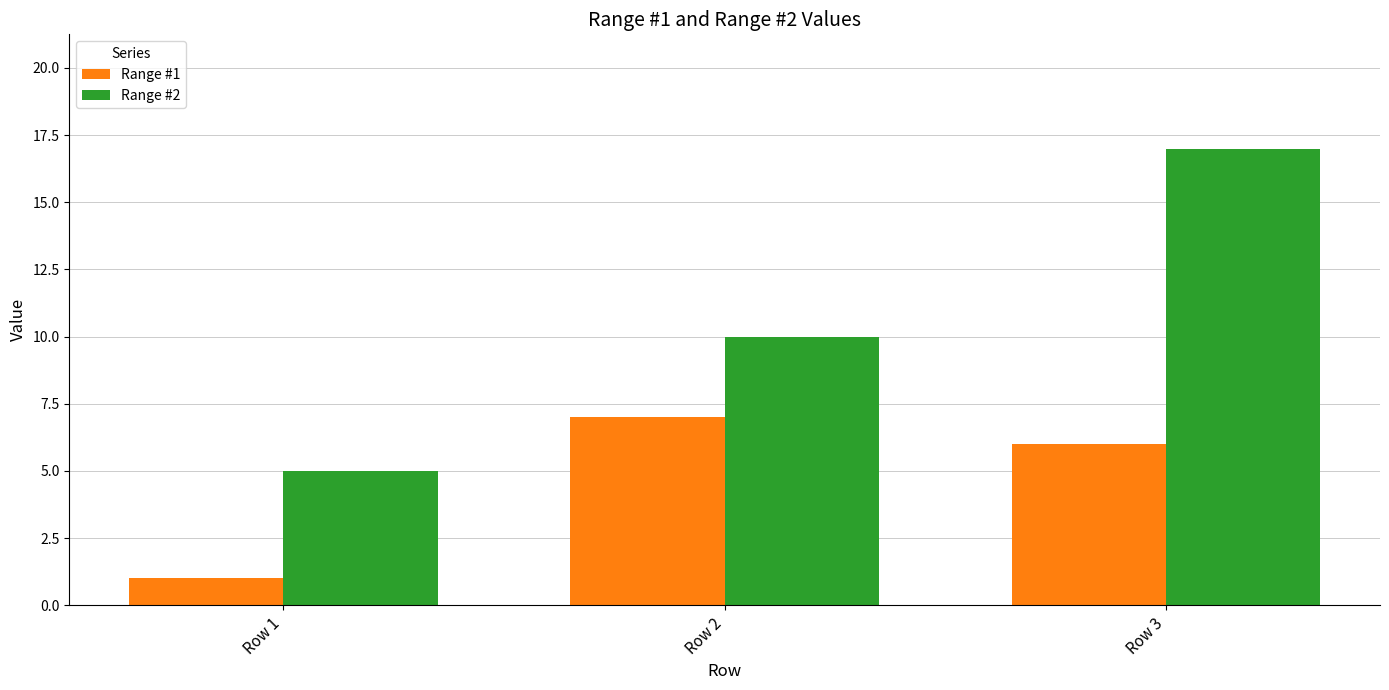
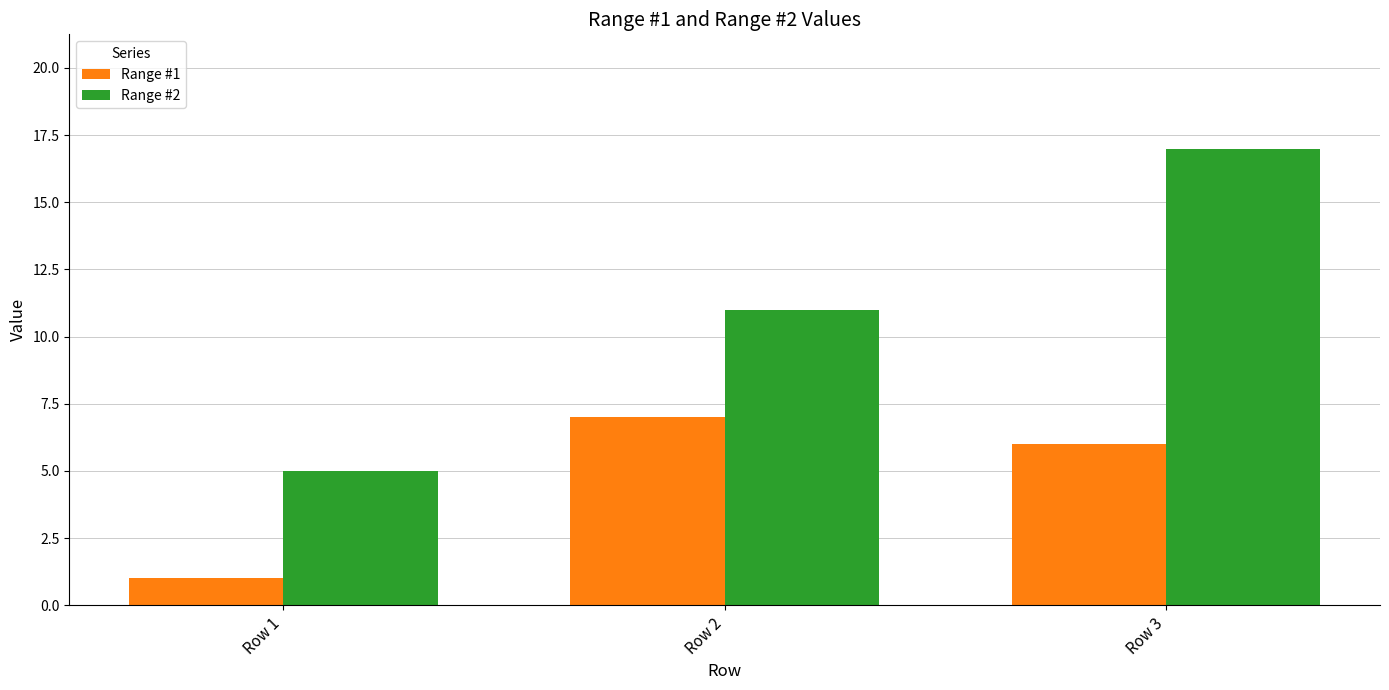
  {
    "Range #1": {
      "Row 1": 1,
      "Row 2": 7,
      "Row 3": 6
    },
    "Range #2": {
      "Row 1": 5,
-     "Row 2": 10,
+     "Row 2": 11,
      "Row 3": 17
    }
  }
